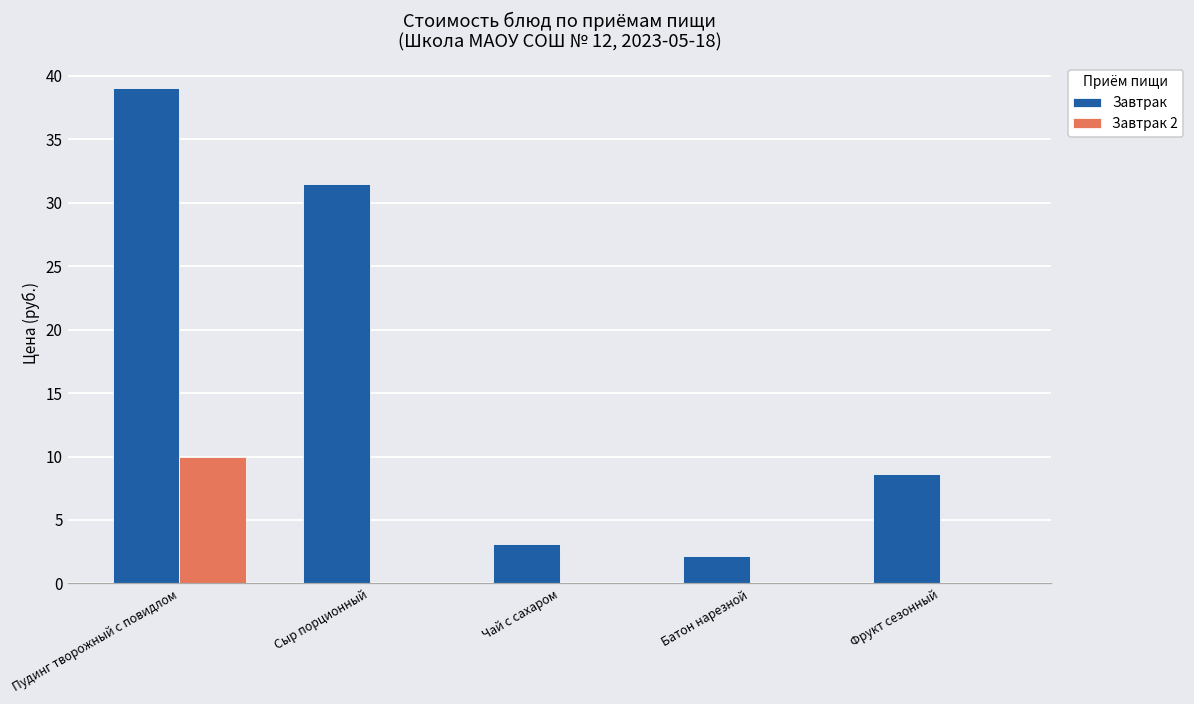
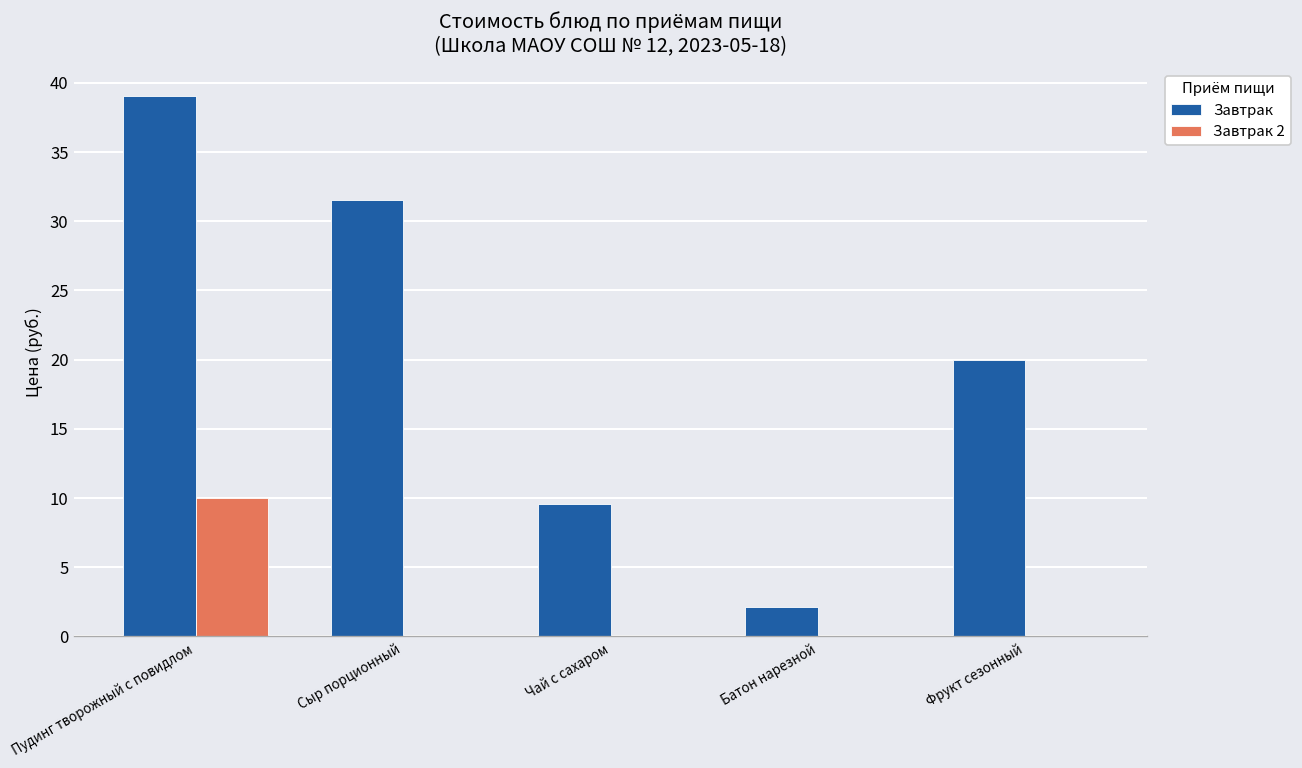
  {
    "Завтрак": {
      "Пудинг творожный с повидлом": 39.1,
      "Сыр порционный": 31.5,
-     "Чай с сахаром": 3.1,
+     "Чай с сахаром": 9.5,
      "Батон нарезной": 2.2,
-     "Фрукт сезонный": 8.6
+     "Фрукт сезонный": 20.0
    },
    "Завтрак 2": {
      "Пудинг творожный с повидлом": 10.0,
      "Сыр порционный": 0.0,
      "Чай с сахаром": 0.0,
      "Батон нарезной": 0.0,
      "Фрукт сезонный": 0.0
    }
  }
